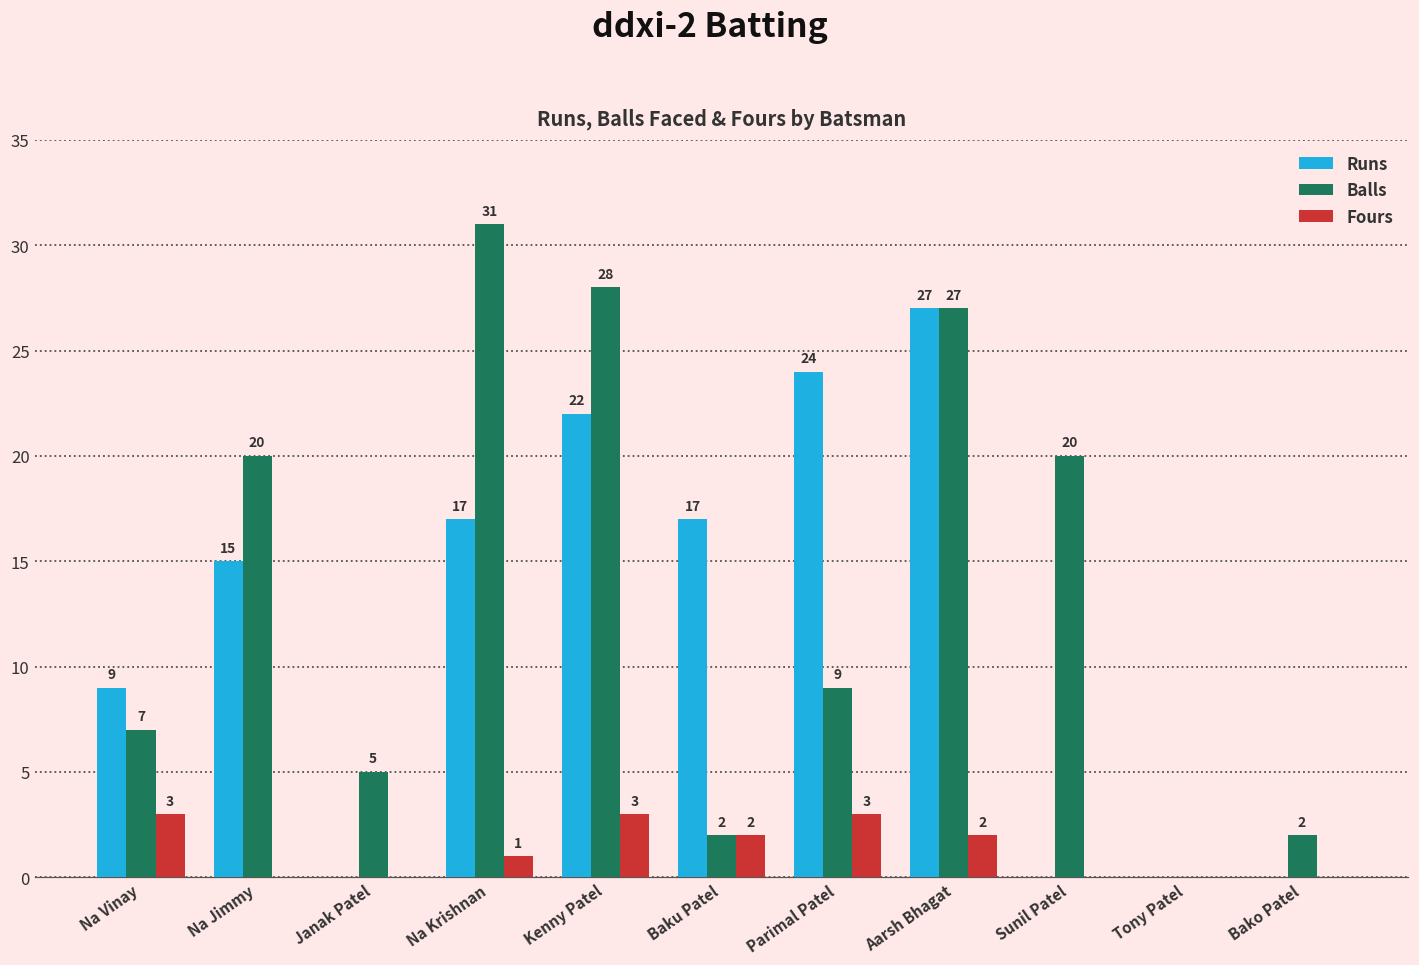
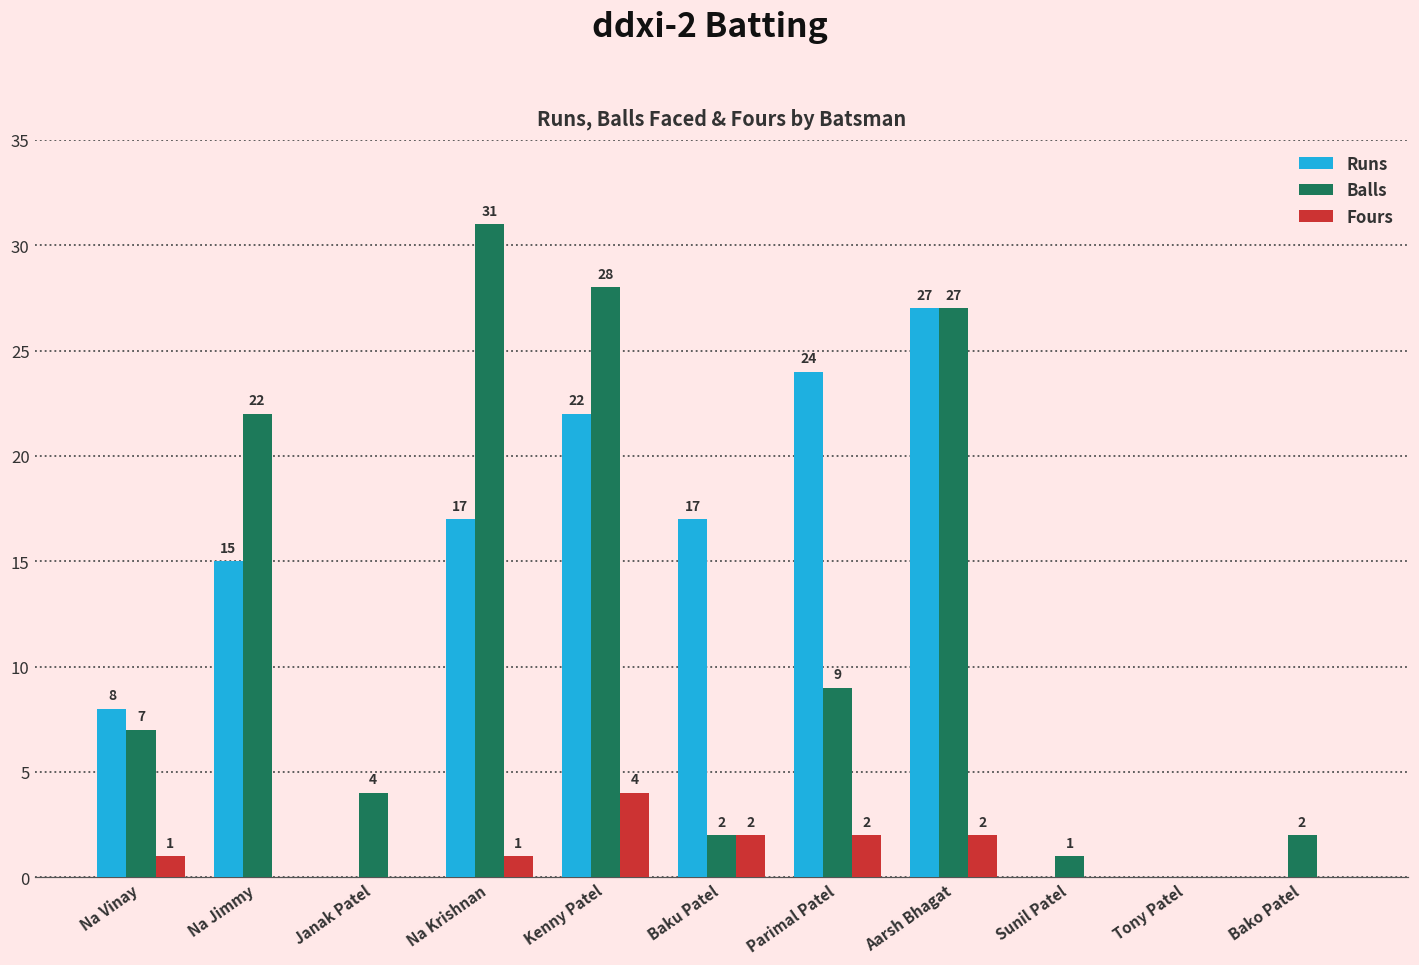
  {
    "Runs": {
-     "Na Vinay": 9,
+     "Na Vinay": 8,
      "Na Jimmy": 15,
      "Na Krishnan": 17,
      "Kenny Patel": 22,
      "Baku Patel": 17,
      "Parimal Patel": 24,
      "Aarsh Bhagat": 27
    },
    "Balls": {
      "Na Vinay": 7,
-     "Na Jimmy": 20,
-     "Janak Patel": 5,
+     "Na Jimmy": 22,
+     "Janak Patel": 4,
      "Na Krishnan": 31,
      "Kenny Patel": 28,
      "Baku Patel": 2,
      "Parimal Patel": 9,
      "Aarsh Bhagat": 27,
-     "Sunil Patel": 20,
+     "Sunil Patel": 1,
      "Bako Patel": 2
    },
    "Fours": {
-     "Na Vinay": 3,
+     "Na Vinay": 1,
      "Na Krishnan": 1,
-     "Kenny Patel": 3,
+     "Kenny Patel": 4,
      "Baku Patel": 2,
-     "Parimal Patel": 3,
+     "Parimal Patel": 2,
      "Aarsh Bhagat": 2
    }
  }
